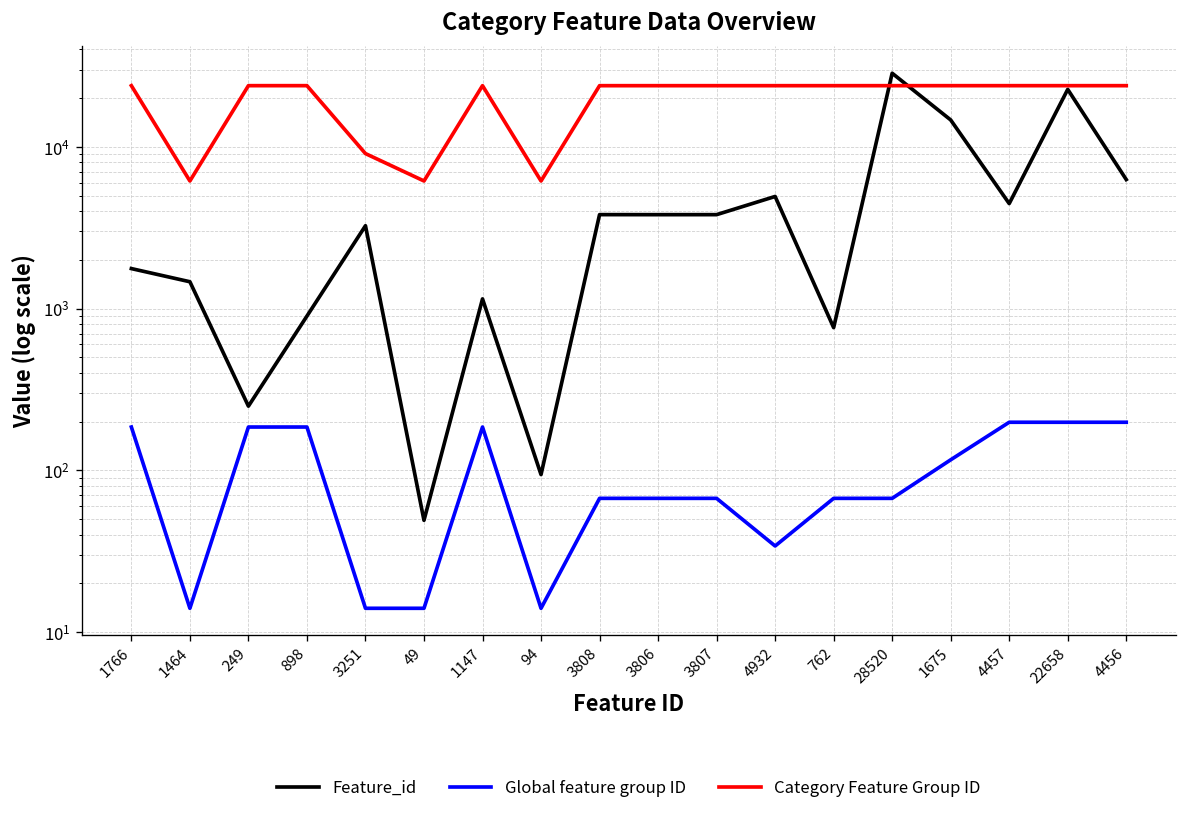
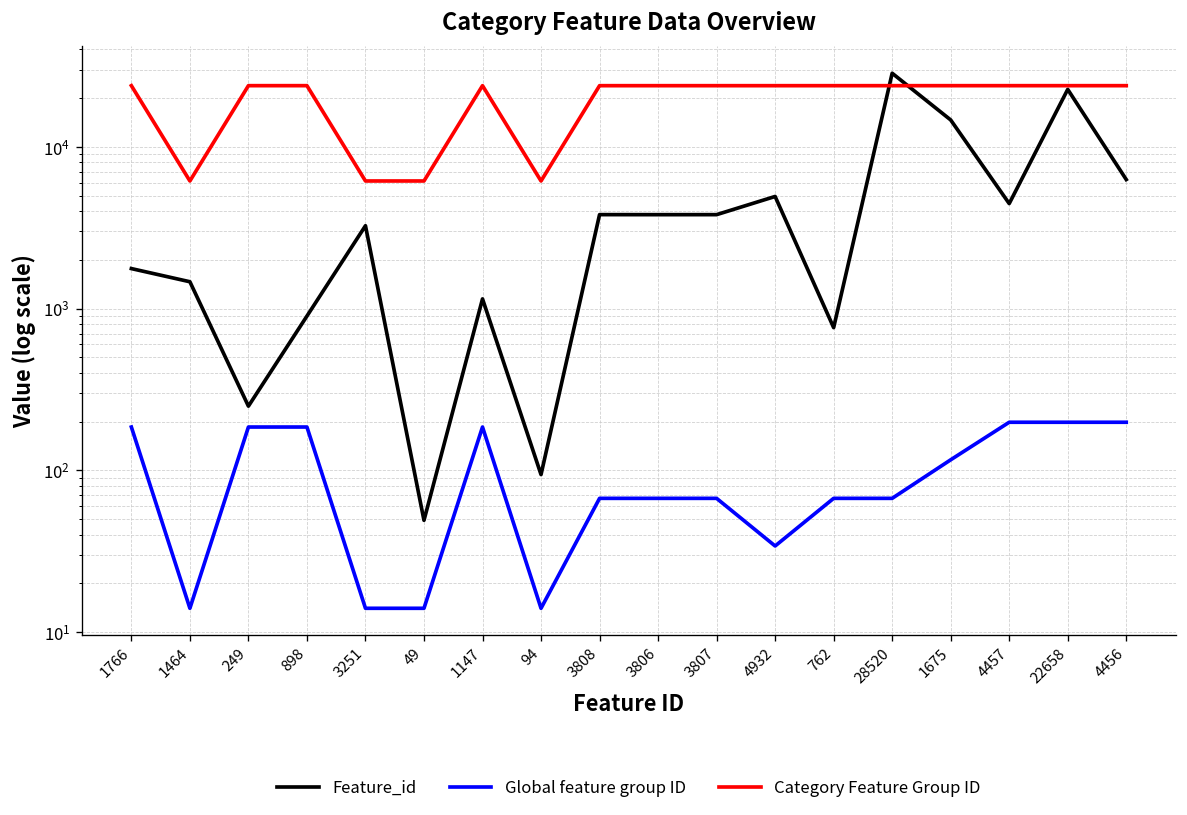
  {
    "Feature_id": {
      "1766": 1800,
      "1464": 1500,
      "249": 250,
      "898": 900,
      "3251": 3300,
      "49": 49,
      "1147": 1100,
      "94": 90,
      "3808": 3800,
      "3806": 3800,
      "3807": 3800,
      "4932": 4900,
      "762": 800,
      "28520": 29000,
      "1675": 15000,
      "4457": 4500,
      "22658": 23000,
      "4456": 6000
    },
    "Global feature group ID": {
      "1766": 190,
      "1464": 14,
      "249": 190,
      "898": 190,
      "3251": 14,
      "49": 14,
      "1147": 190,
      "94": 14,
      "3808": 70,
      "3806": 70,
      "3807": 70,
      "4932": 34,
      "762": 70,
      "28520": 70,
      "1675": 120,
      "4457": 200,
      "22658": 200,
      "4456": 200
    },
    "Category Feature Group ID": {
      "1766": 24000,
      "1464": 6000,
      "249": 24000,
      "898": 24000,
-     "3251": 9000,
+     "3251": 6000,
      "49": 6000,
      "1147": 24000,
      "94": 6000,
      "3808": 24000,
      "3806": 24000,
      "3807": 24000,
      "4932": 24000,
      "762": 24000,
      "28520": 24000,
      "1675": 24000,
      "4457": 24000,
      "22658": 24000,
      "4456": 24000
    }
  }
